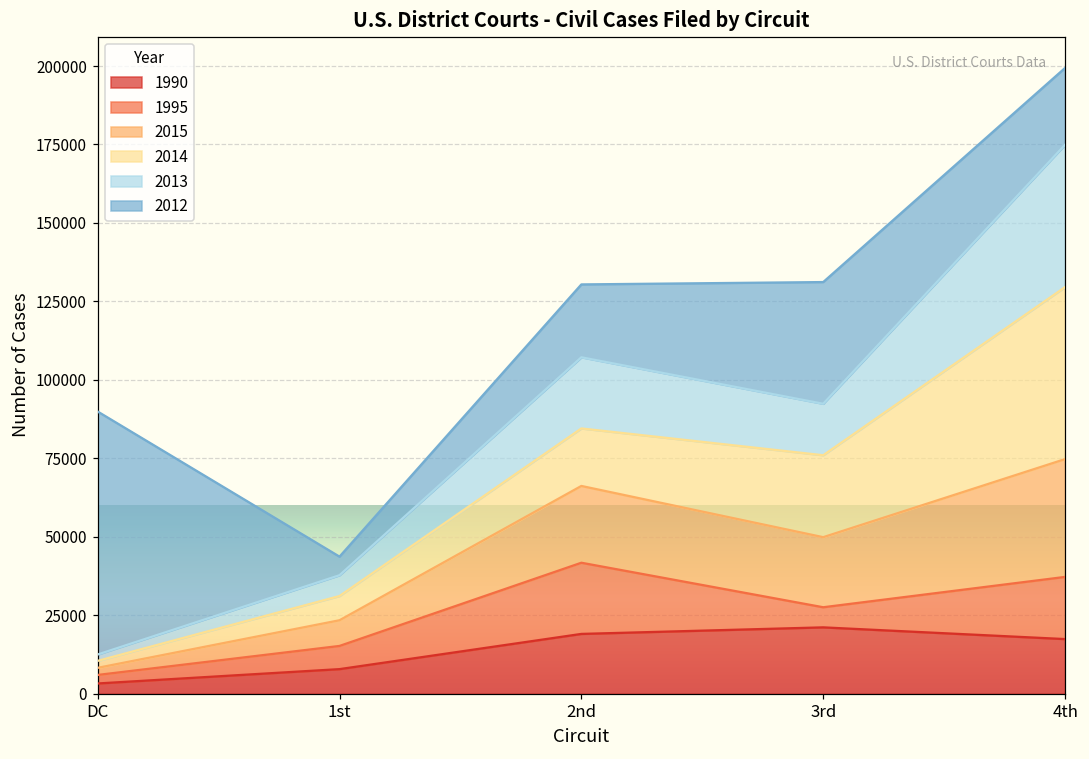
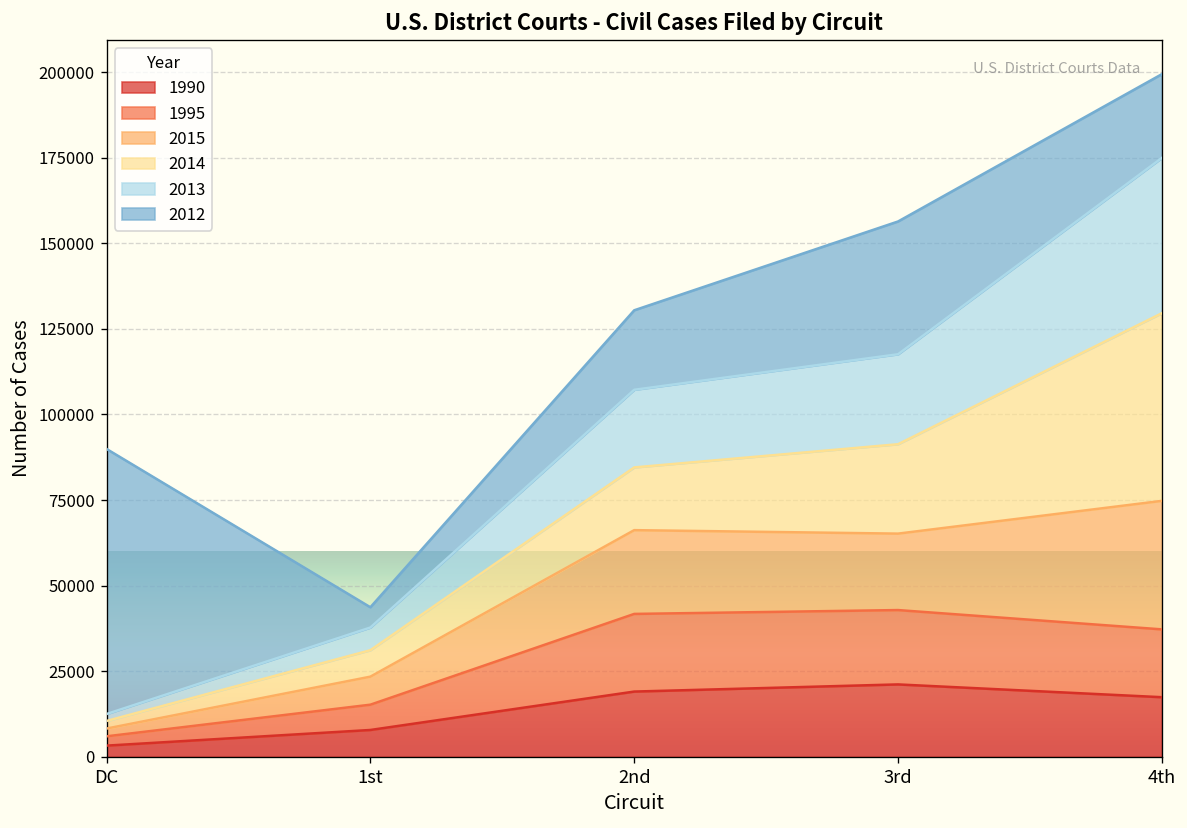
  {
    "1990": {
      "DC": 3000,
      "1st": 8000,
      "2nd": 19000,
      "3rd": 21000,
      "4th": 17000
    },
    "1995": {
      "DC": 3000,
      "1st": 7000,
      "2nd": 23000,
-     "3rd": 6000,
+     "3rd": 22000,
      "4th": 20000
    },
    "2015": {
      "DC": 2000,
      "1st": 8000,
      "2nd": 24000,
      "3rd": 22000,
      "4th": 38000
    },
    "2014": {
      "DC": 2000,
      "1st": 8000,
      "2nd": 18000,
      "3rd": 26000,
      "4th": 55000
    },
    "2013": {
      "DC": 2000,
      "1st": 7000,
      "2nd": 23000,
-     "3rd": 16000,
+     "3rd": 26000,
      "4th": 45000
    },
    "2012": {
      "DC": 77000,
      "1st": 6000,
      "2nd": 23000,
      "3rd": 39000,
      "4th": 24000
    }
  }
